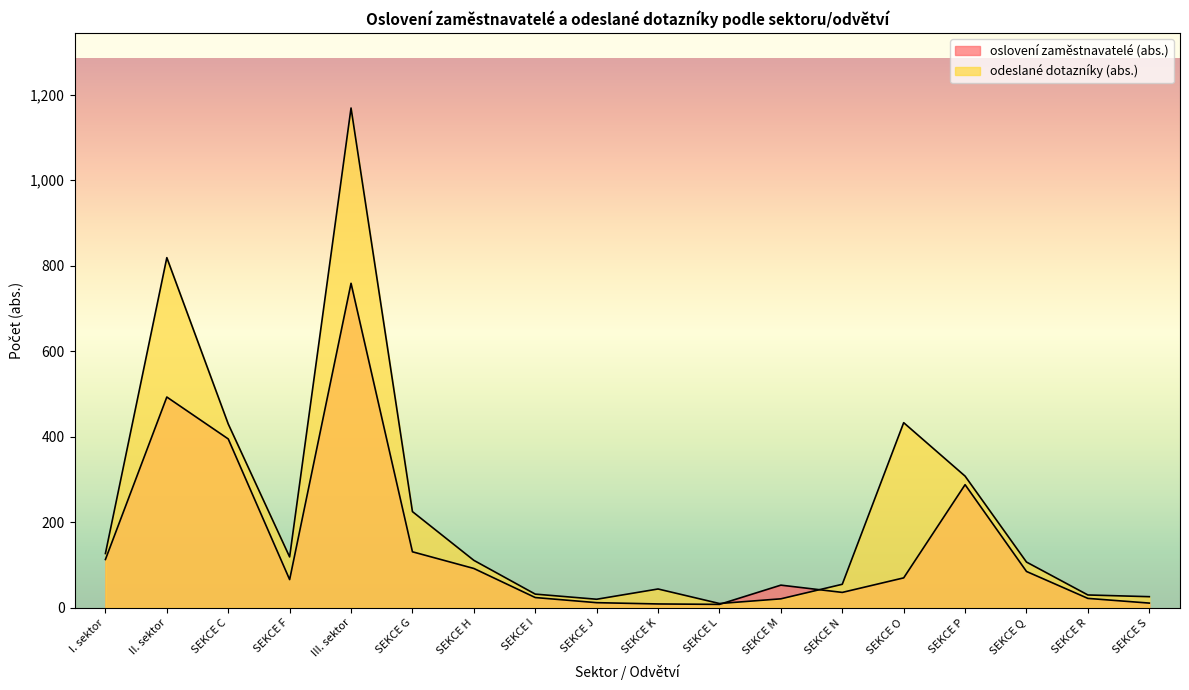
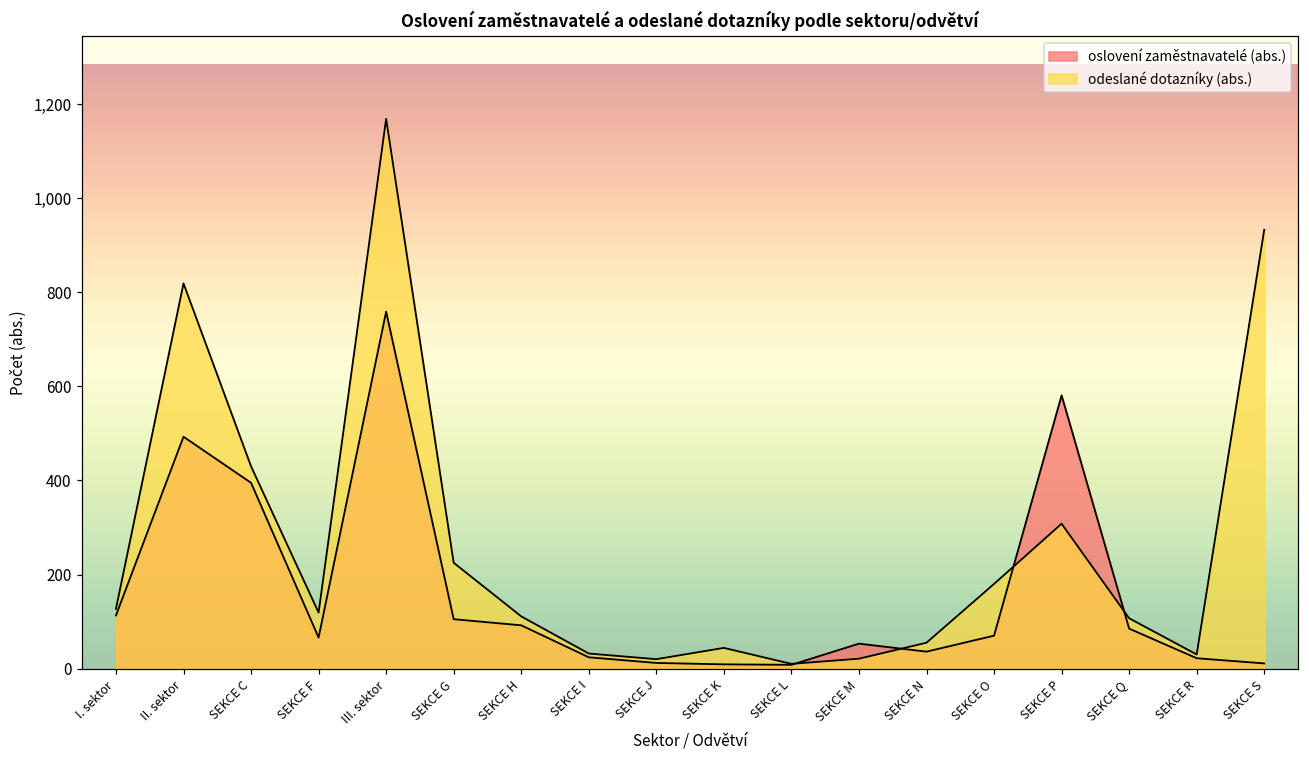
  {
    "oslovení zaměstnavatelé (abs.)": {
      "I. sektor": "110",
      "II. sektor": "490",
      "SEKCE C": "400",
      "SEKCE F": "70",
      "III. sektor": "760",
-     "SEKCE G": "130",
+     "SEKCE G": "110",
      "SEKCE H": "90",
      "SEKCE I": "20",
      "SEKCE J": "10",
      "SEKCE K": "10",
      "SEKCE M": "50",
      "SEKCE N": "40",
      "SEKCE O": "70",
-     "SEKCE P": "290",
+     "SEKCE P": "580",
      "SEKCE Q": "90",
      "SEKCE R": "20",
      "SEKCE S": "10"
    },
    "odeslané dotazníky (abs.)": {
      "I. sektor": "130",
      "II. sektor": "820",
      "SEKCE C": "430",
      "SEKCE F": "120",
      "III. sektor": "1,170",
      "SEKCE G": "230",
      "SEKCE H": "110",
      "SEKCE I": "30",
      "SEKCE J": "20",
      "SEKCE K": "40",
      "SEKCE M": "20",
      "SEKCE N": "60",
-     "SEKCE O": "430",
+     "SEKCE O": "180",
      "SEKCE P": "310",
      "SEKCE Q": "110",
      "SEKCE R": "30",
-     "SEKCE S": "30"
+     "SEKCE S": "930"
    }
  }
